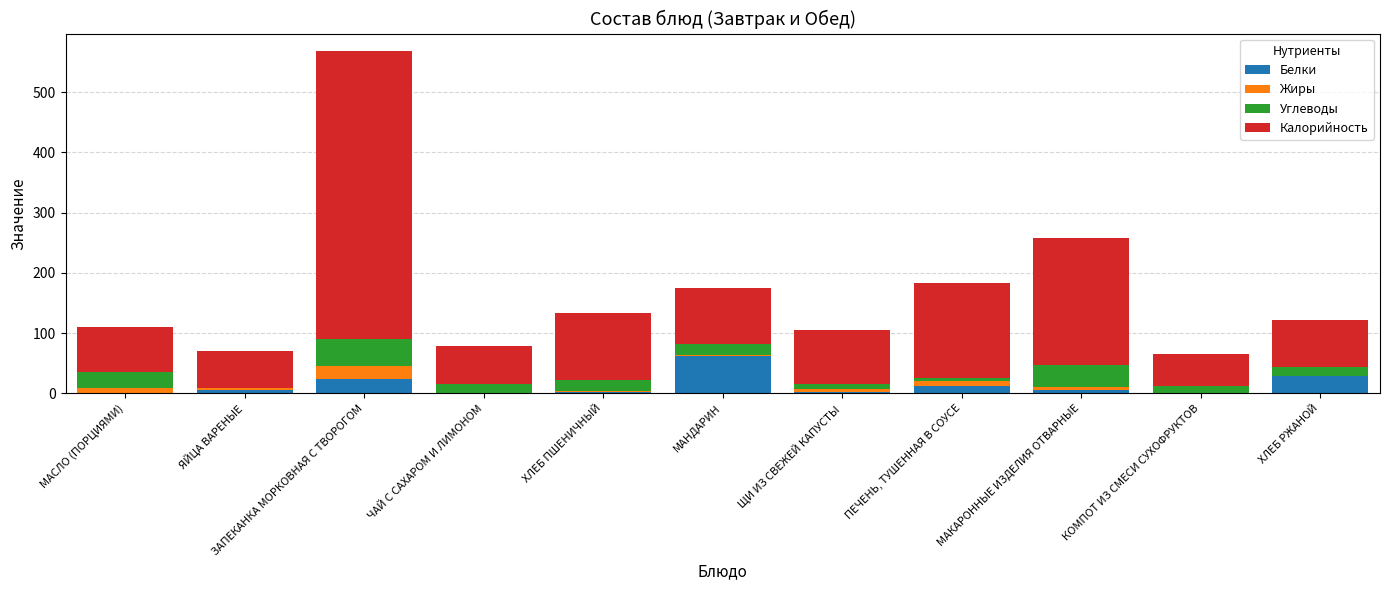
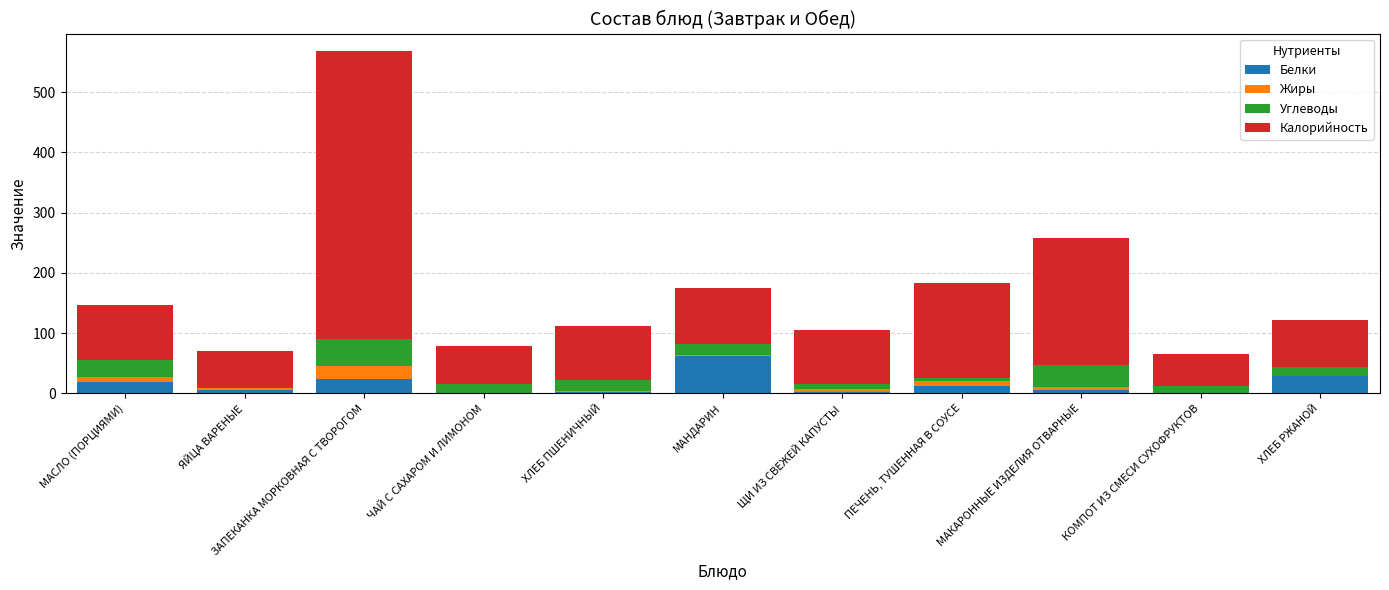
  {
    "Белки": {
-     "МАСЛО (ПОРЦИЯМИ)": 0,
+     "МАСЛО (ПОРЦИЯМИ)": 20,
      "ЯЙЦА ВАРЕНЫЕ": 10,
      "ЗАПЕКАНКА МОРКОВНАЯ С ТВОРОГОМ": 20,
      "МАНДАРИН": 60,
      "ПЕЧЕНЬ, ТУШЕННАЯ В СОУСЕ": 10,
      "МАКАРОННЫЕ ИЗДЕЛИЯ ОТВАРНЫЕ": 10,
      "КОМПОТ ИЗ СМЕСИ СУХОФРУКТОВ": 0,
      "ХЛЕБ РЖАНОЙ": 30
    },
    "Жиры": {
      "МАСЛО (ПОРЦИЯМИ)": 10,
      "ЯЙЦА ВАРЕНЫЕ": 0,
      "ЗАПЕКАНКА МОРКОВНАЯ С ТВОРОГОМ": 20,
      "ЧАЙ С САХАРОМ И ЛИМОНОМ": 0,
      "ЩИ ИЗ СВЕЖЕЙ КАПУСТЫ": 0,
      "ПЕЧЕНЬ, ТУШЕННАЯ В СОУСЕ": 10,
      "МАКАРОННЫЕ ИЗДЕЛИЯ ОТВАРНЫЕ": 0,
      "КОМПОТ ИЗ СМЕСИ СУХОФРУКТОВ": 0
    },
    "Углеводы": {
      "МАСЛО (ПОРЦИЯМИ)": 30,
      "ЗАПЕКАНКА МОРКОВНАЯ С ТВОРОГОМ": 40,
      "ЧАЙ С САХАРОМ И ЛИМОНОМ": 20,
      "ХЛЕБ ПШЕНИЧНЫЙ": 20,
      "МАНДАРИН": 20,
      "ЩИ ИЗ СВЕЖЕЙ КАПУСТЫ": 10,
      "ПЕЧЕНЬ, ТУШЕННАЯ В СОУСЕ": 10,
      "МАКАРОННЫЕ ИЗДЕЛИЯ ОТВАРНЫЕ": 40,
      "КОМПОТ ИЗ СМЕСИ СУХОФРУКТОВ": 10,
      "ХЛЕБ РЖАНОЙ": 20
    },
    "Калорийность": {
-     "МАСЛО (ПОРЦИЯМИ)": 70,
+     "МАСЛО (ПОРЦИЯМИ)": 90,
      "ЯЙЦА ВАРЕНЫЕ": 60,
      "ЗАПЕКАНКА МОРКОВНАЯ С ТВОРОГОМ": 480,
      "ЧАЙ С САХАРОМ И ЛИМОНОМ": 60,
-     "ХЛЕБ ПШЕНИЧНЫЙ": 110,
+     "ХЛЕБ ПШЕНИЧНЫЙ": 90,
      "МАНДАРИН": 90,
      "ЩИ ИЗ СВЕЖЕЙ КАПУСТЫ": 90,
      "ПЕЧЕНЬ, ТУШЕННАЯ В СОУСЕ": 160,
      "МАКАРОННЫЕ ИЗДЕЛИЯ ОТВАРНЫЕ": 210,
      "КОМПОТ ИЗ СМЕСИ СУХОФРУКТОВ": 50,
      "ХЛЕБ РЖАНОЙ": 80
    }
  }
